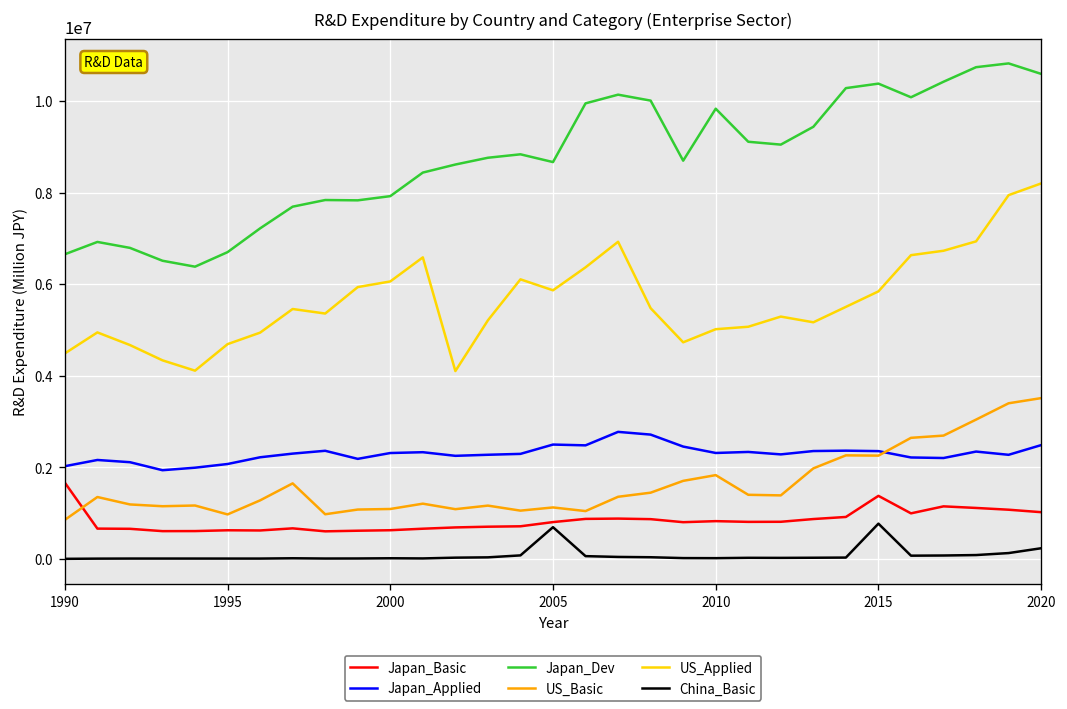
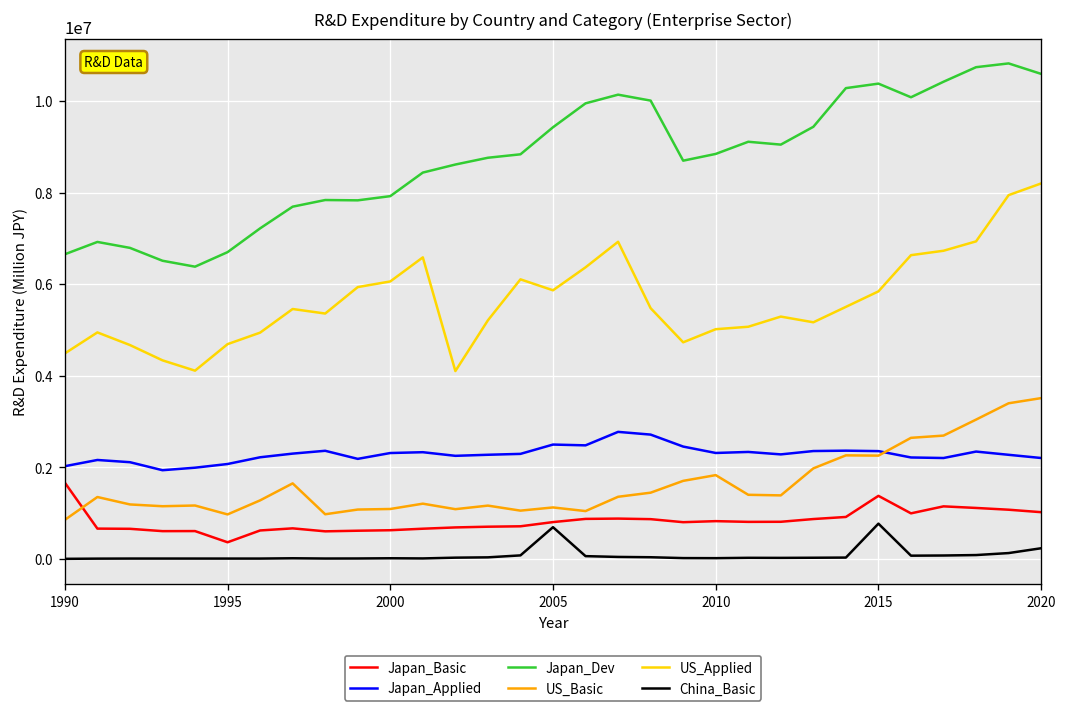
  {
    "Japan_Basic": {
      "1990": 1700000,
-     "1995": 600000,
+     "1995": 400000,
      "2000": 600000,
      "2005": 800000,
      "2010": 800000,
      "2015": 1400000,
      "2020": 1000000
    },
    "Japan_Applied": {
      "1990": 2000000,
      "1995": 2100000,
      "2000": 2300000,
      "2005": 2500000,
      "2010": 2300000,
      "2015": 2400000,
-     "2020": 2500000
+     "2020": 2200000
    },
    "Japan_Dev": {
      "1990": 6700000,
      "1995": 6700000,
      "2000": 7900000,
-     "2005": 8700000,
-     "2010": 9800000,
+     "2005": 9400000,
+     "2010": 8800000,
      "2015": 10400000,
      "2020": 10600000
    },
    "China_Basic": {
      "1990": 0,
      "1995": 0,
      "2000": 0,
      "2005": 700000,
      "2010": 0,
      "2015": 800000,
      "2020": 200000
    }
  }
